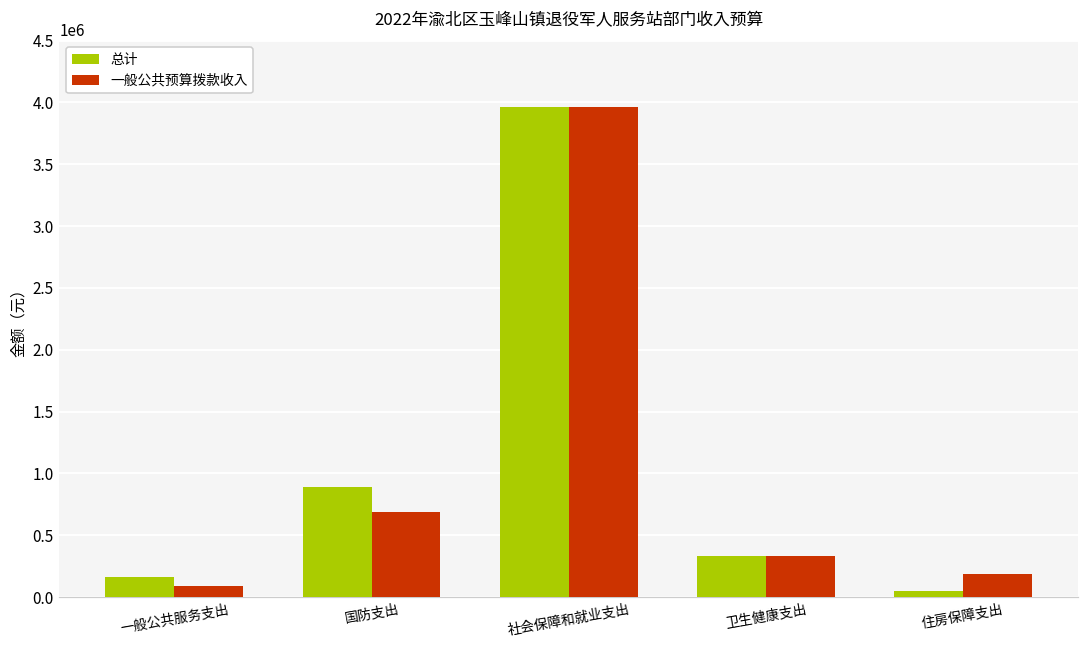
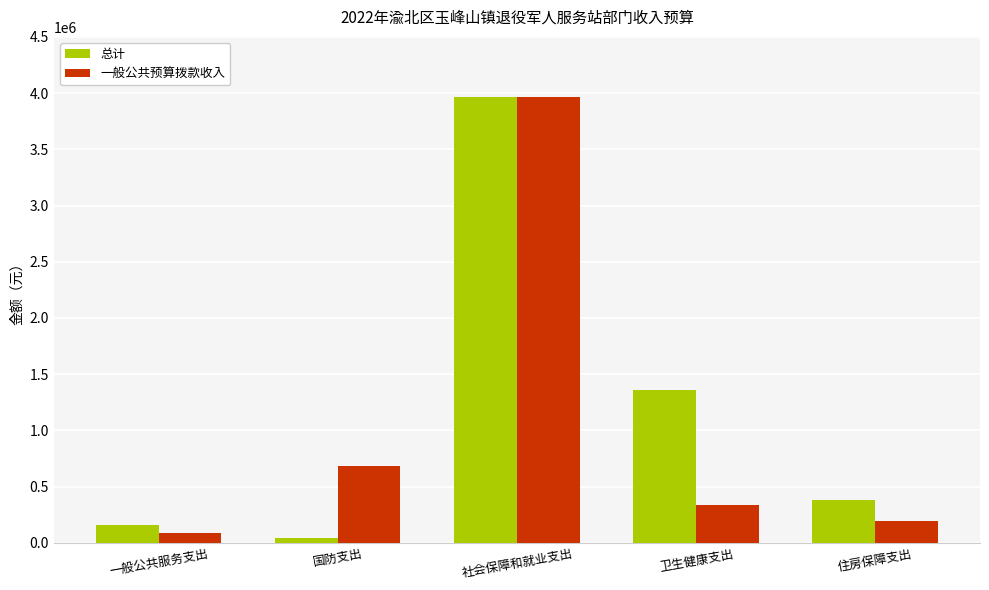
  {
    "总计": {
      "一般公共服务支出": 160000,
-     "国防支出": 890000,
+     "国防支出": 50000,
      "社会保障和就业支出": 3960000,
-     "卫生健康支出": 330000,
-     "住房保障支出": 50000
+     "卫生健康支出": 1360000,
+     "住房保障支出": 380000
    },
    "一般公共预算拨款收入": {
      "一般公共服务支出": 90000,
      "国防支出": 680000,
      "社会保障和就业支出": 3960000,
      "卫生健康支出": 330000,
      "住房保障支出": 190000
    }
  }
